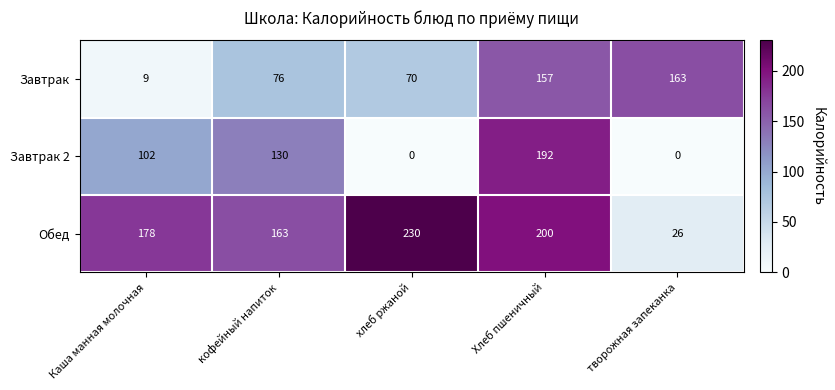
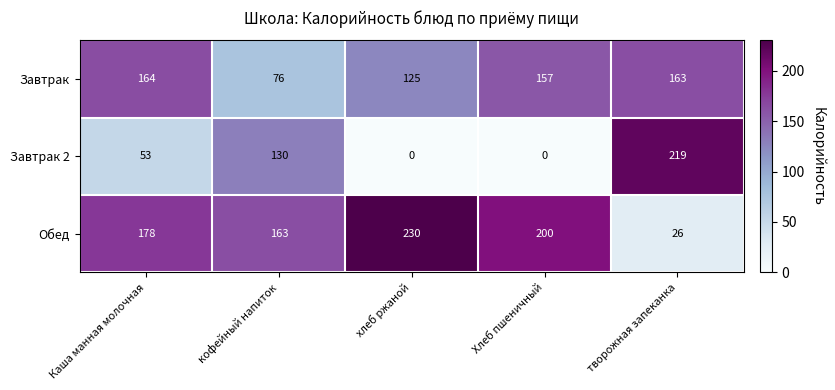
  {
    "Завтрак": {
-     "Каша манная молочная": 9,
+     "Каша манная молочная": 164,
      "кофейный напиток": 76,
-     "хлеб ржаной": 70,
+     "хлеб ржаной": 125,
      "Хлеб пшеничный": 157,
      "творожная запеканка": 163
    },
    "Завтрак 2": {
-     "Каша манная молочная": 102,
+     "Каша манная молочная": 53,
      "кофейный напиток": 130,
      "хлеб ржаной": 0,
-     "Хлеб пшеничный": 192,
-     "творожная запеканка": 0
+     "Хлеб пшеничный": 0,
+     "творожная запеканка": 219
    },
    "Обед": {
      "Каша манная молочная": 178,
      "кофейный напиток": 163,
      "хлеб ржаной": 230,
      "Хлеб пшеничный": 200,
      "творожная запеканка": 26
    }
  }
